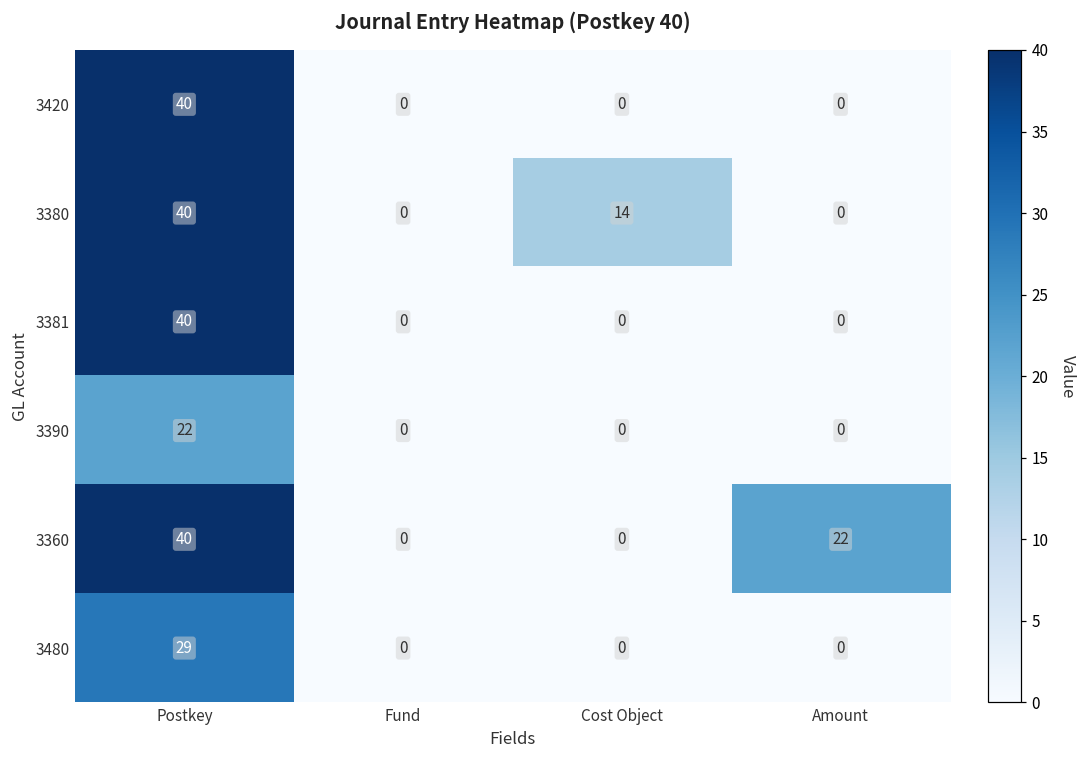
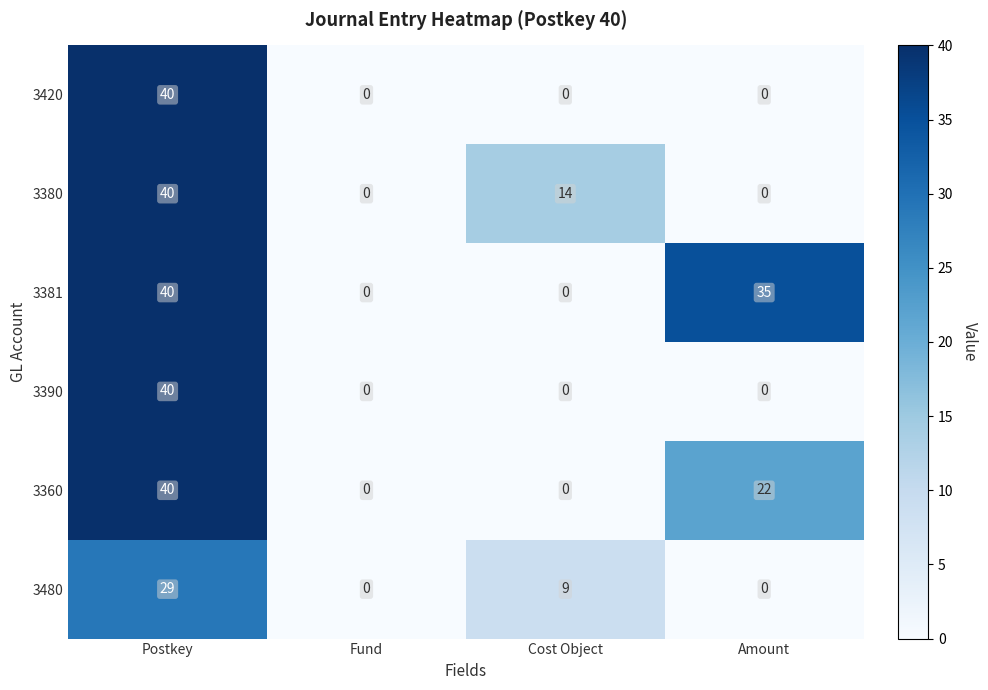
  {
    "3381": {
-     "Amount": 0
+     "Amount": 35
    },
    "3390": {
-     "Postkey": 22
+     "Postkey": 40
    },
    "3480": {
-     "Cost Object": 0
+     "Cost Object": 9
    }
  }
